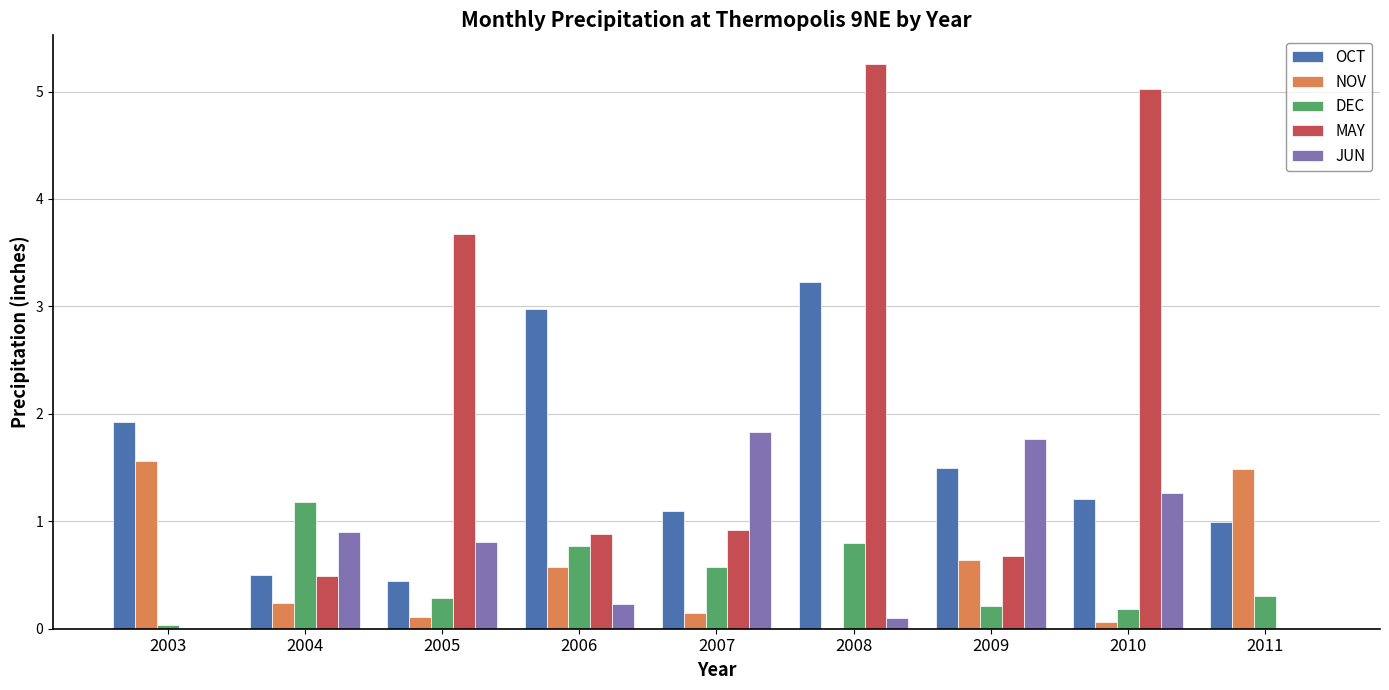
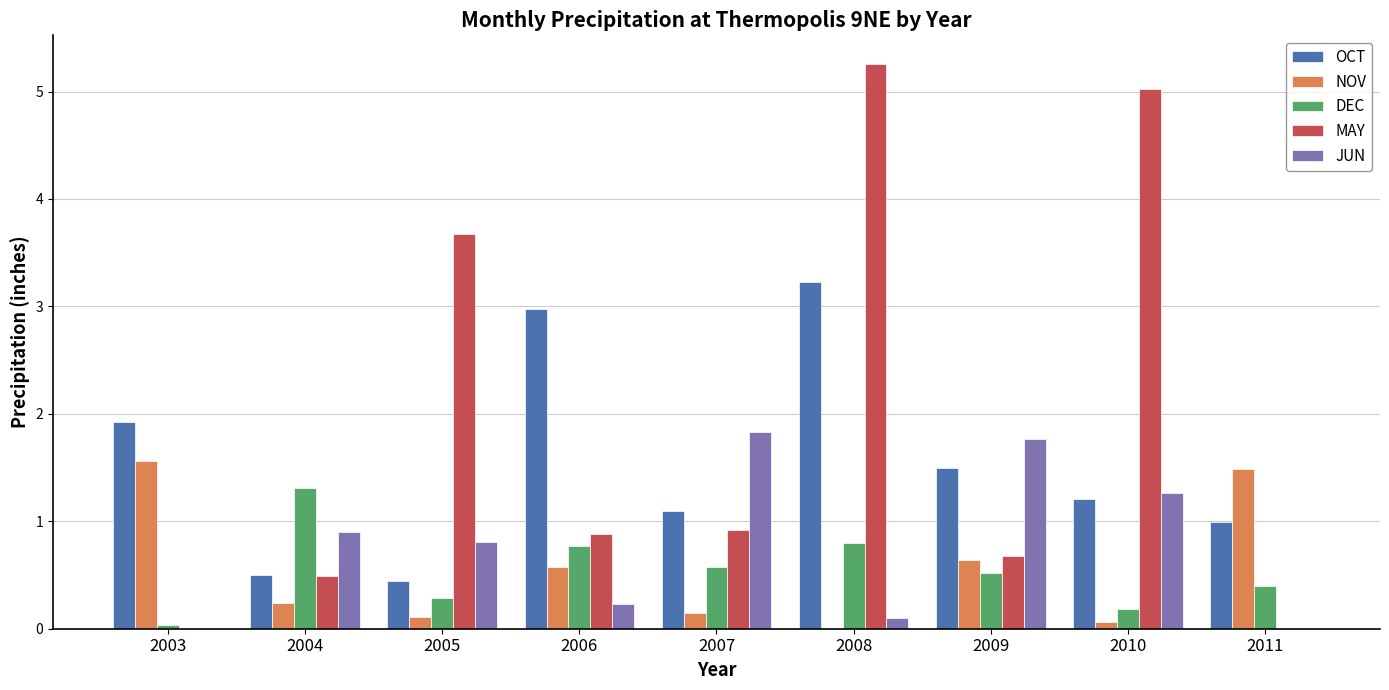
  {
    "DEC": {
      "2003": 0.03,
-     "2004": 1.18,
+     "2004": 1.31,
      "2005": 0.29,
      "2006": 0.77,
      "2007": 0.57,
      "2008": 0.80,
-     "2009": 0.21,
+     "2009": 0.52,
      "2010": 0.18,
-     "2011": 0.3
+     "2011": 0.4
    }
  }
